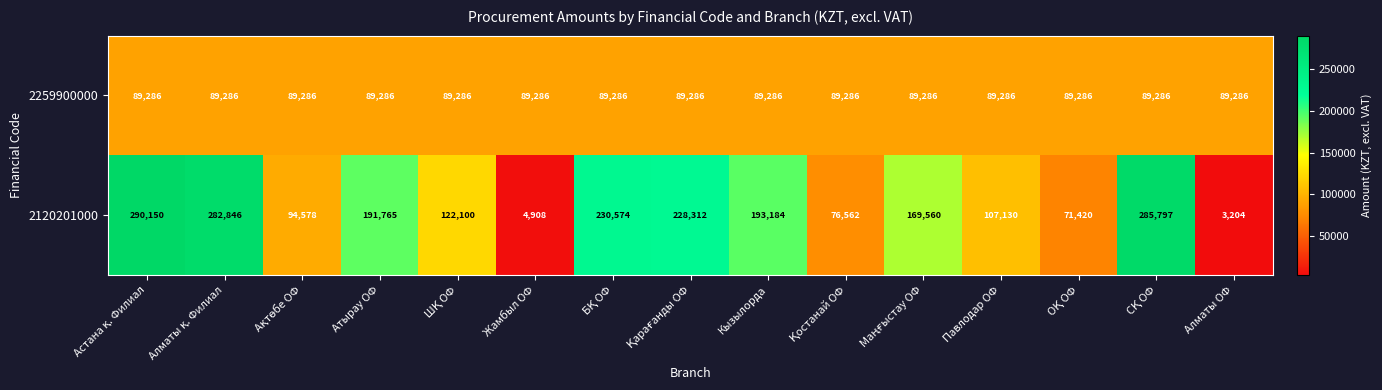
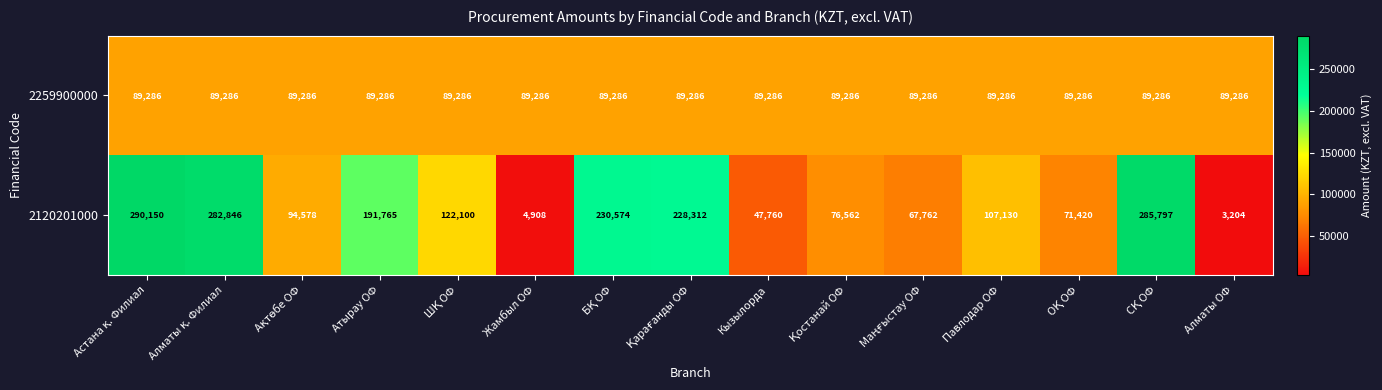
  {
    "2259900000": {
      "Астана қ. Филиал": "89,286",
      "Алматы қ. Филиал": "89,286",
      "Ақтөбе ОФ": "89,286",
      "Атырау ОФ": "89,286",
      "ШҚ ОФ": "89,286",
      "Жамбыл ОФ": "89,286",
      "БҚ ОФ": "89,286",
      "Қарағанды ОФ": "89,286",
      "Кызылорда": "89,286",
      "Қостанай ОФ": "89,286",
      "Маңғыстау ОФ": "89,286",
      "Павлодар ОФ": "89,286",
      "ОҚ ОФ": "89,286",
      "СҚ ОФ": "89,286",
      "Алматы ОФ": "89,286"
    },
    "2120201000": {
      "Астана қ. Филиал": "290,150",
      "Алматы қ. Филиал": "282,846",
      "Ақтөбе ОФ": "94,578",
      "Атырау ОФ": "191,765",
      "ШҚ ОФ": "122,100",
      "Жамбыл ОФ": "4,908",
      "БҚ ОФ": "230,574",
      "Қарағанды ОФ": "228,312",
-     "Кызылорда": "193,184",
+     "Кызылорда": "47,760",
      "Қостанай ОФ": "76,562",
-     "Маңғыстау ОФ": "169,560",
+     "Маңғыстау ОФ": "67,762",
      "Павлодар ОФ": "107,130",
      "ОҚ ОФ": "71,420",
      "СҚ ОФ": "285,797",
      "Алматы ОФ": "3,204"
    }
  }
